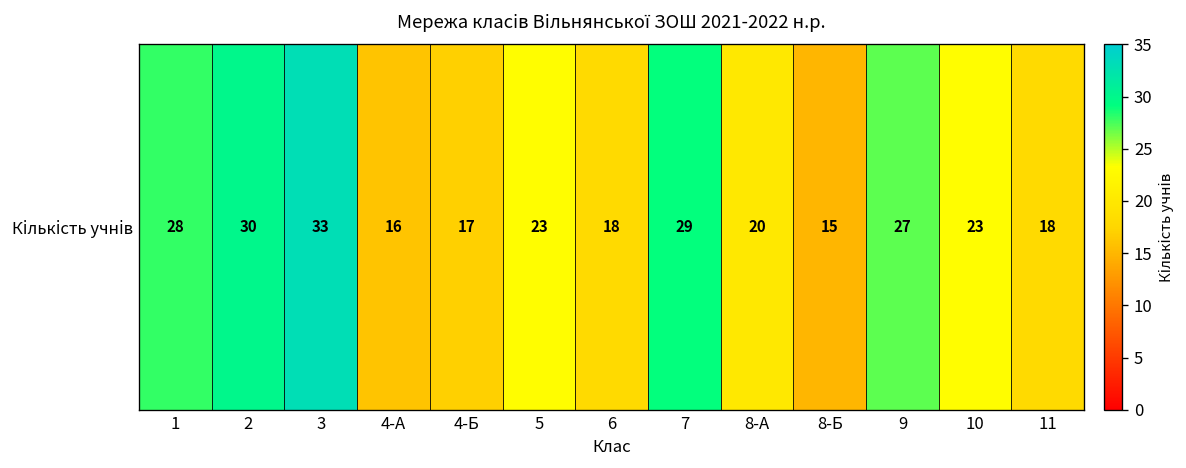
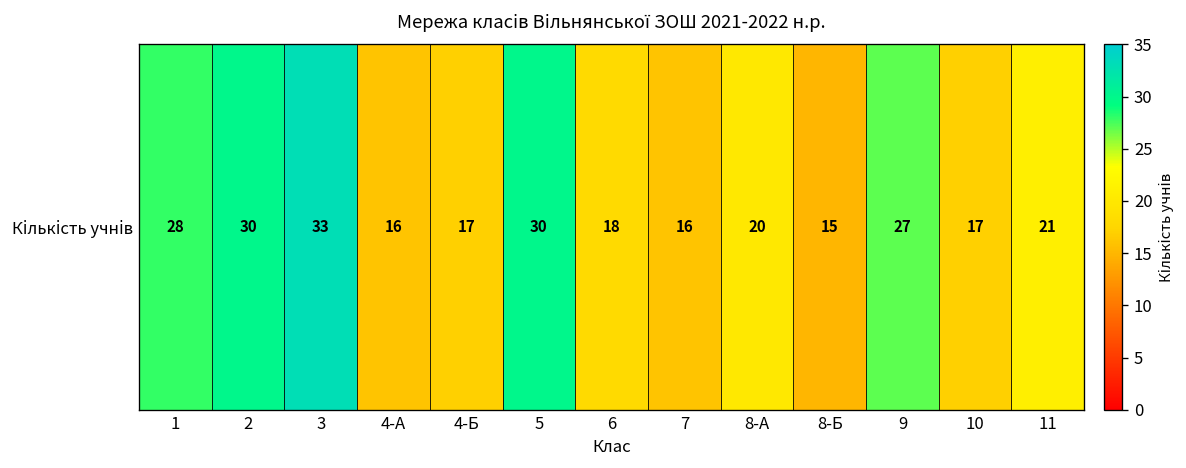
  {
    "Кількість учнів": {
      "1": 28,
      "2": 30,
      "3": 33,
      "4-А": 16,
      "4-Б": 17,
-     "5": 23,
+     "5": 30,
      "6": 18,
-     "7": 29,
+     "7": 16,
      "8-А": 20,
      "8-Б": 15,
      "9": 27,
-     "10": 23,
-     "11": 18
+     "10": 17,
+     "11": 21
    }
  }
